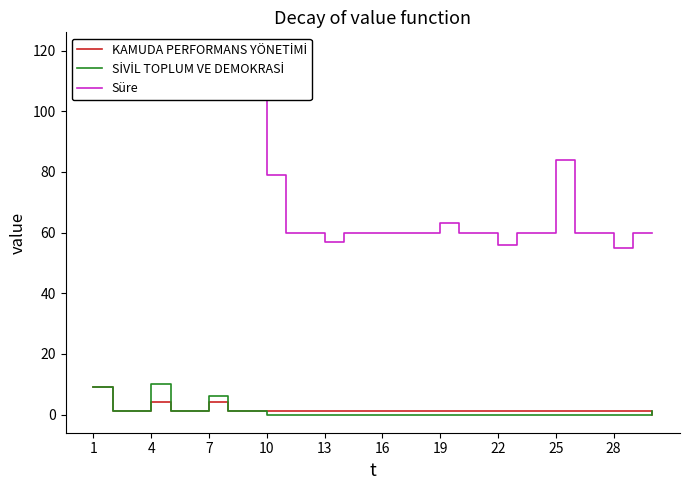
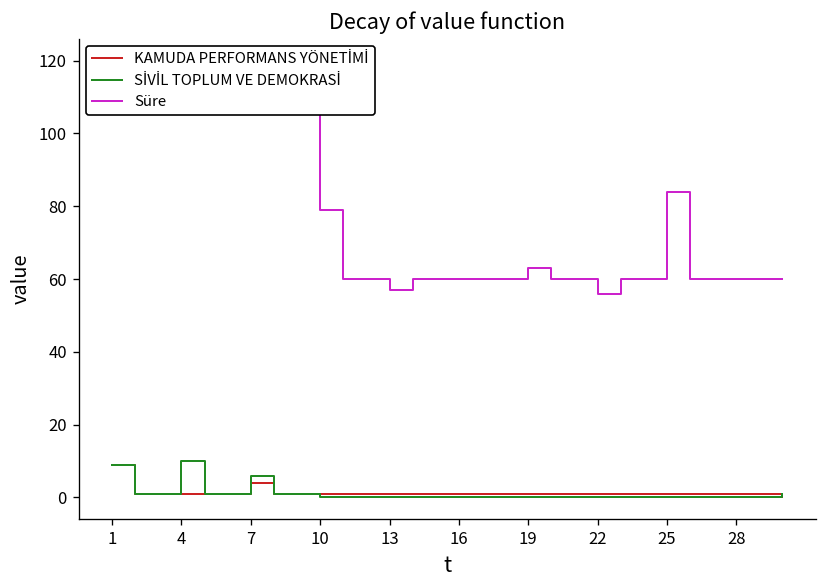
  {
    "KAMUDA PERFORMANS YÖNETİMİ": {
-     "4": 4,
+     "4": 1,
      "7": 4,
      "10": 1,
      "13": 1,
      "16": 1,
      "19": 1,
      "22": 1,
      "25": 1,
      "28": 1
    },
    "SİVİL TOPLUM VE DEMOKRASİ": {
      "4": 10,
      "7": 6,
      "10": 0,
      "13": 0,
      "16": 0,
      "19": 0,
      "22": 0,
      "25": 0,
      "28": 0
    },
    "Süre": {
      "10": 79,
      "13": 57,
      "16": 60,
      "19": 63,
      "22": 56,
      "25": 84,
-     "28": 55
+     "28": 60
    }
  }
